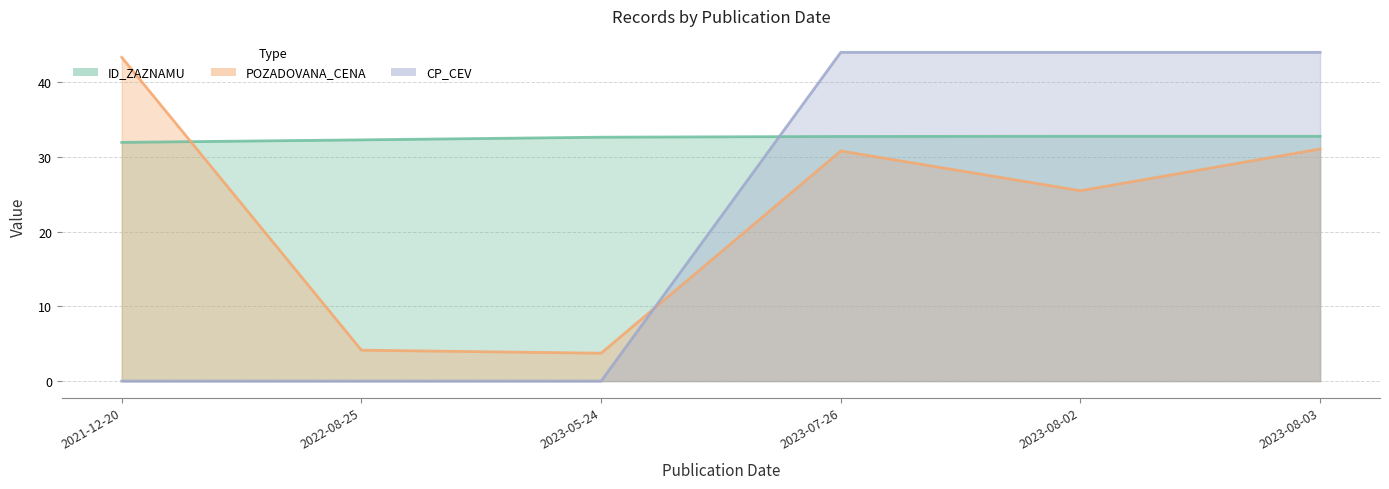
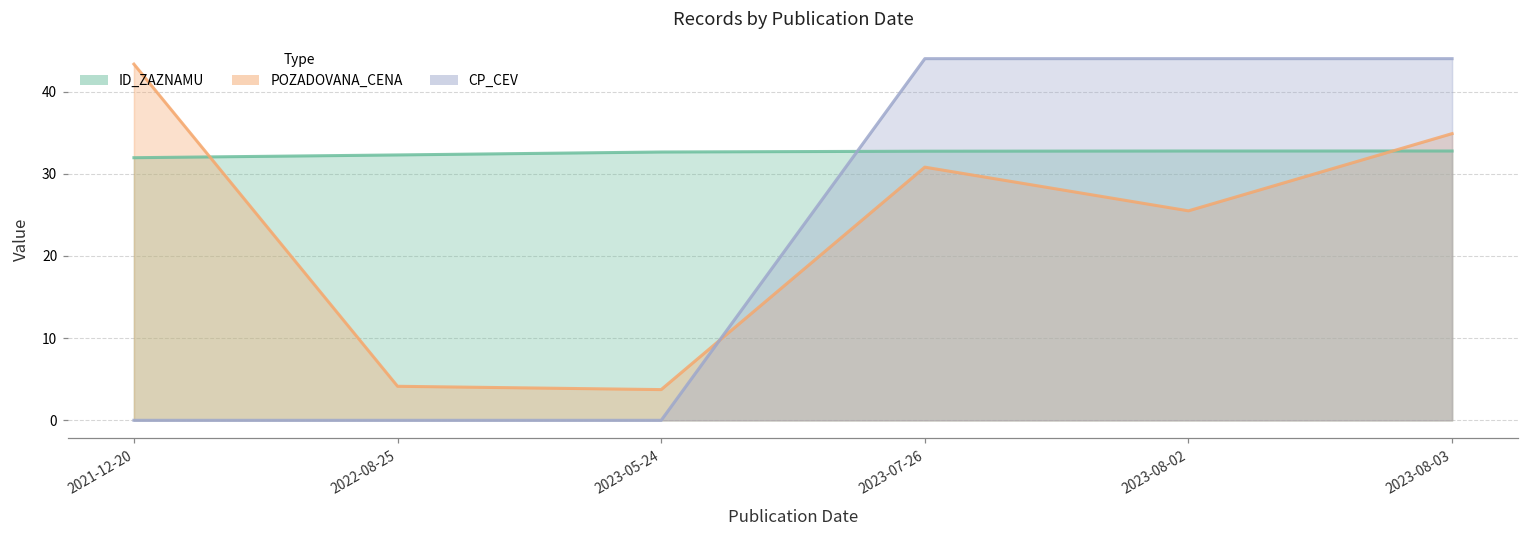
  {
    "POZADOVANA_CENA": {
      "2021-12-20": 43,
      "2022-08-25": 4,
      "2023-05-24": 4,
      "2023-07-26": 31,
      "2023-08-02": 25,
-     "2023-08-03": 31
+     "2023-08-03": 35
    }
  }
